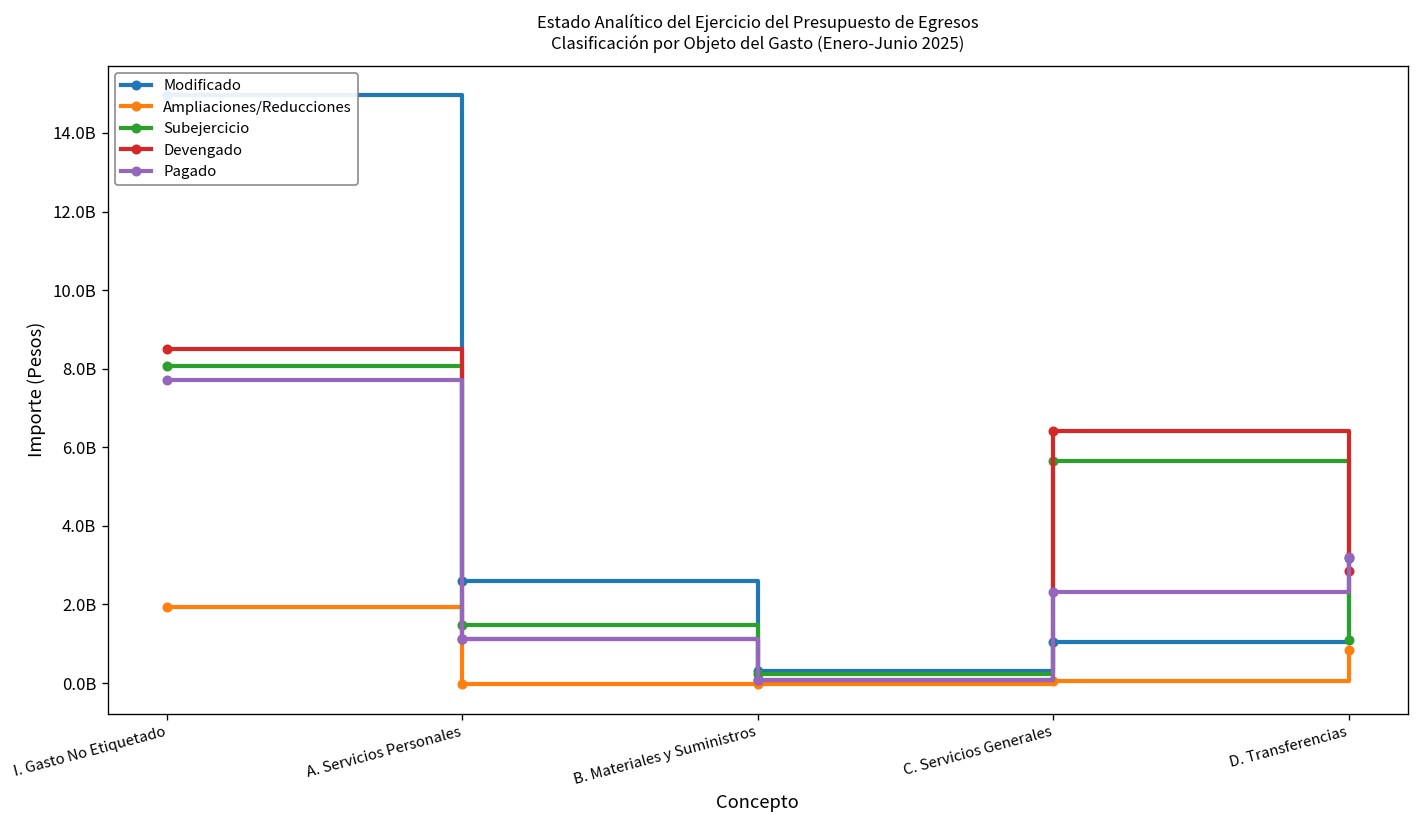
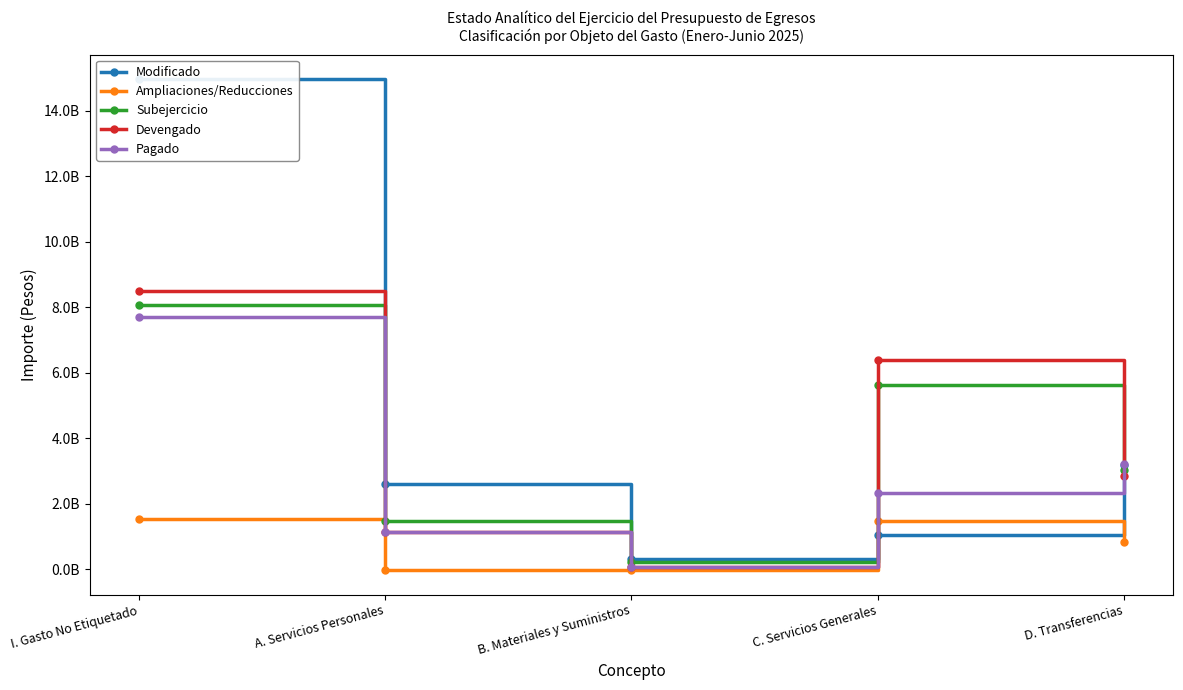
  {
    "Modificado": {
      "A. Servicios Personales": 2600000000,
      "B. Materiales y Suministros": 300000000,
      "C. Servicios Generales": 1000000000
    },
    "Ampliaciones/Reducciones": {
-     "I. Gasto No Etiquetado": 1900000000,
+     "I. Gasto No Etiquetado": 1500000000,
      "A. Servicios Personales": 0,
      "B. Materiales y Suministros": 0,
-     "C. Servicios Generales": 100000000,
+     "C. Servicios Generales": 1500000000,
      "D. Transferencias": 800000000
    },
    "Subejercicio": {
      "I. Gasto No Etiquetado": 8100000000,
      "A. Servicios Personales": 1500000000,
      "B. Materiales y Suministros": 200000000,
      "C. Servicios Generales": 5600000000,
-     "D. Transferencias": 1100000000
+     "D. Transferencias": 3000000000
    },
    "Devengado": {
      "I. Gasto No Etiquetado": 8500000000,
      "C. Servicios Generales": 6400000000,
      "D. Transferencias": 2800000000
    },
    "Pagado": {
      "I. Gasto No Etiquetado": 7700000000,
      "C. Servicios Generales": 2300000000
    }
  }
